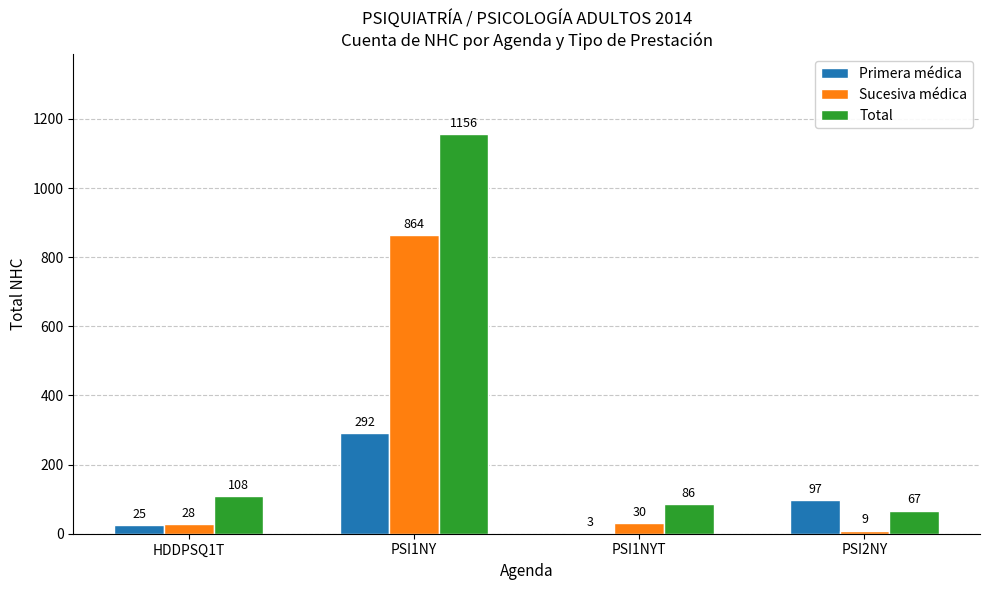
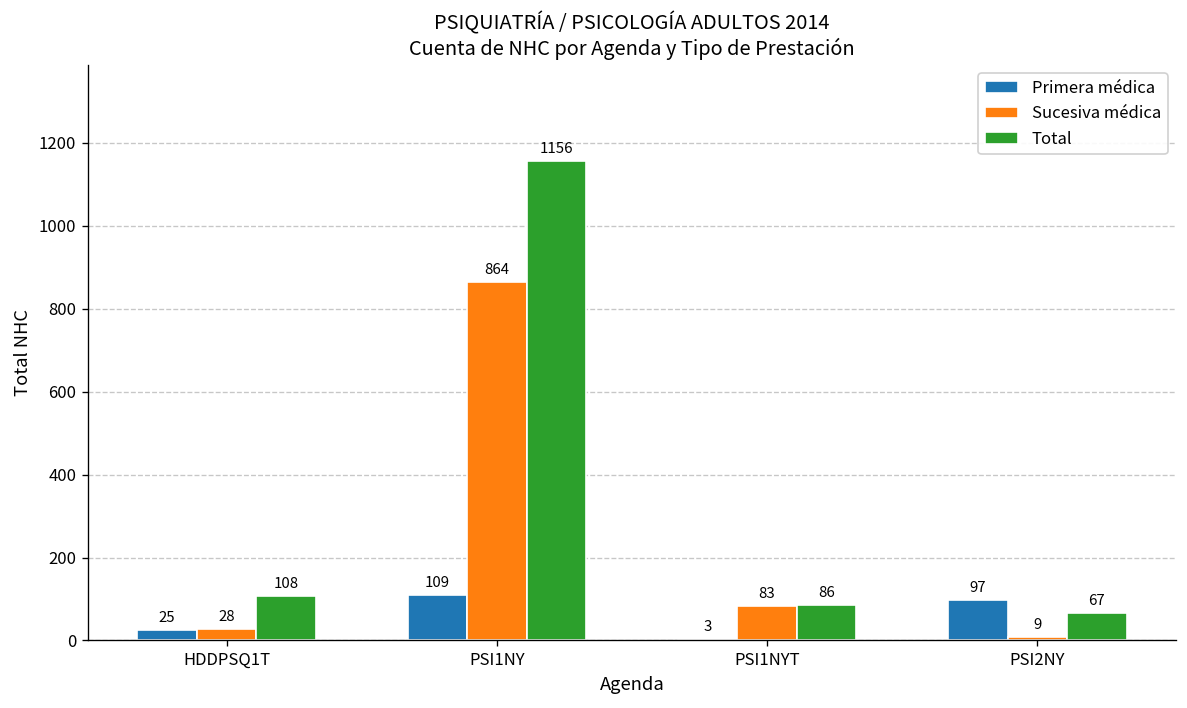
  {
    "Primera médica": {
      "HDDPSQ1T": 25,
-     "PSI1NY": 292,
+     "PSI1NY": 109,
      "PSI1NYT": 3,
      "PSI2NY": 97
    },
    "Sucesiva médica": {
      "HDDPSQ1T": 28,
      "PSI1NY": 864,
-     "PSI1NYT": 30,
+     "PSI1NYT": 83,
      "PSI2NY": 9
    },
    "Total": {
      "HDDPSQ1T": 108,
      "PSI1NY": 1156,
      "PSI1NYT": 86,
      "PSI2NY": 67
    }
  }
